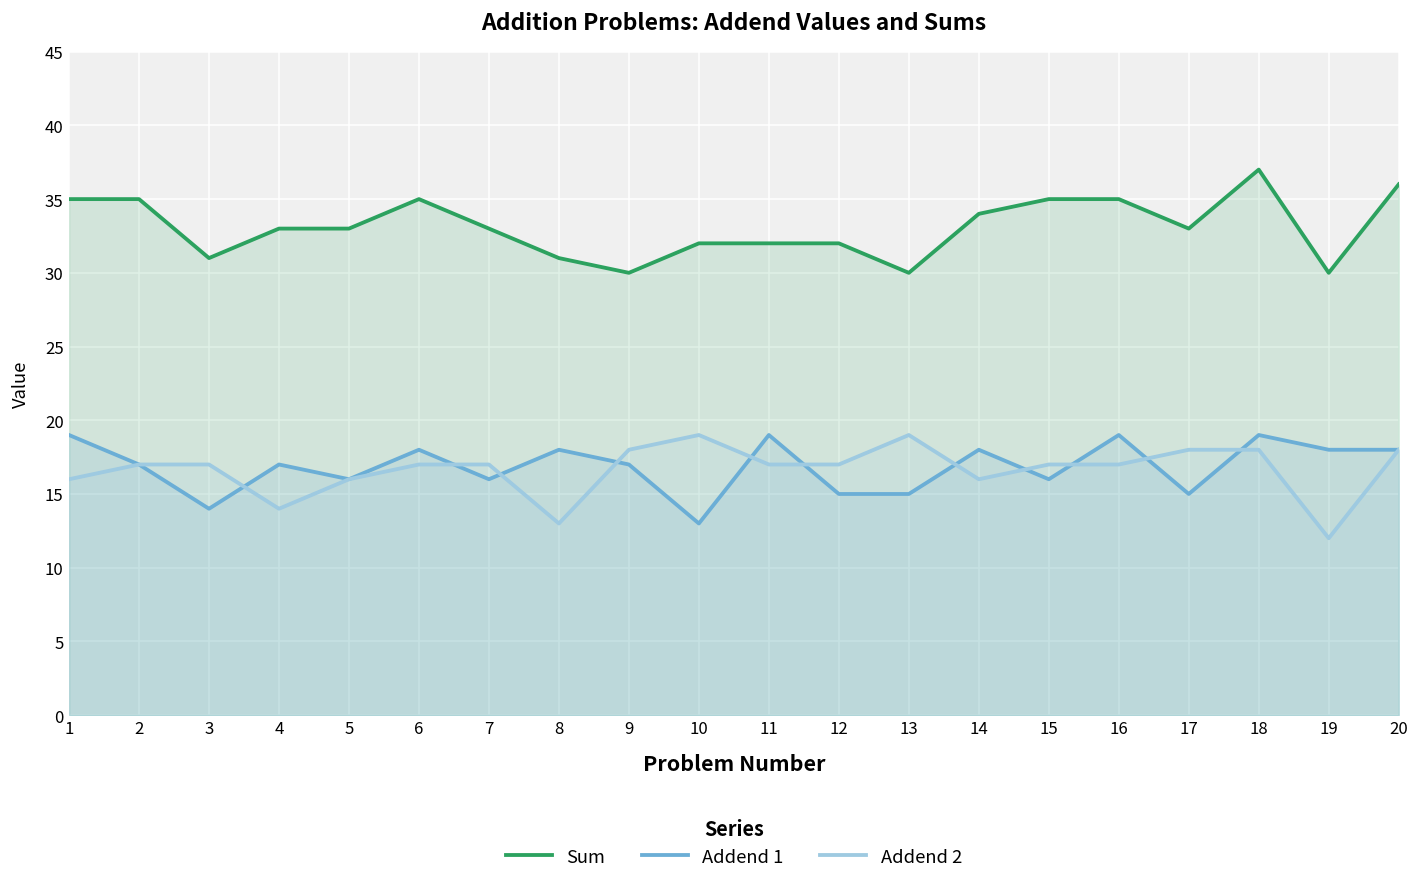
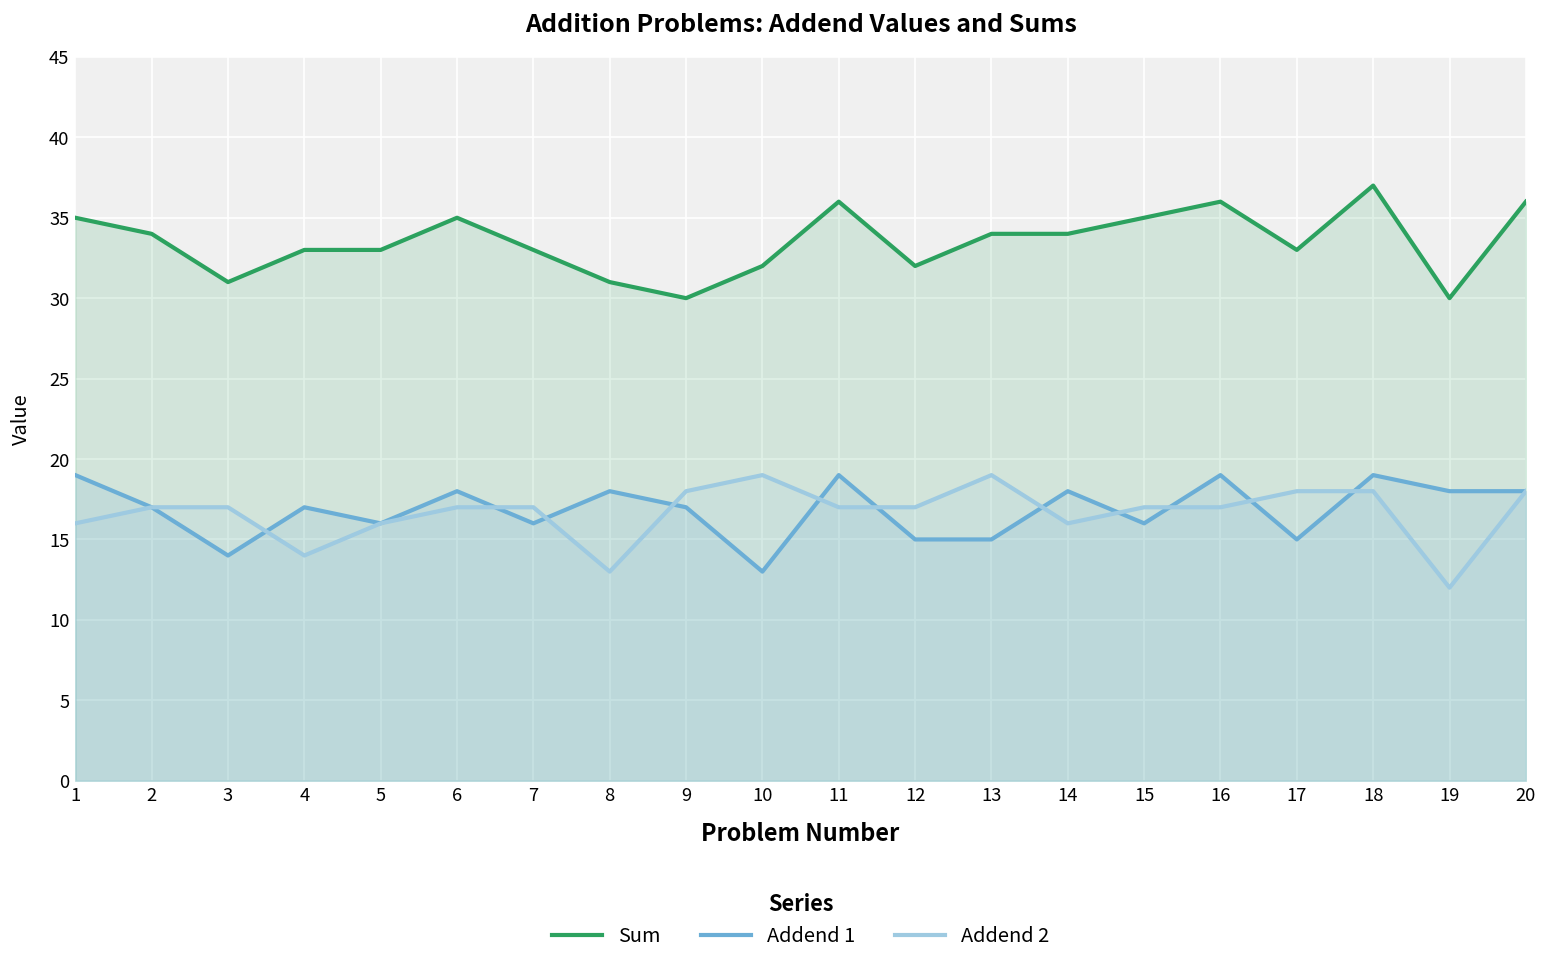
  {
    "Sum": {
      "1": 35,
-     "2": 35,
+     "2": 34,
      "3": 31,
      "4": 33,
      "5": 33,
      "6": 35,
      "7": 33,
      "8": 31,
      "9": 30,
      "10": 32,
-     "11": 32,
+     "11": 36,
      "12": 32,
-     "13": 30,
+     "13": 34,
      "14": 34,
      "15": 35,
-     "16": 35,
+     "16": 36,
      "17": 33,
      "18": 37,
      "19": 30,
      "20": 36
    }
  }
